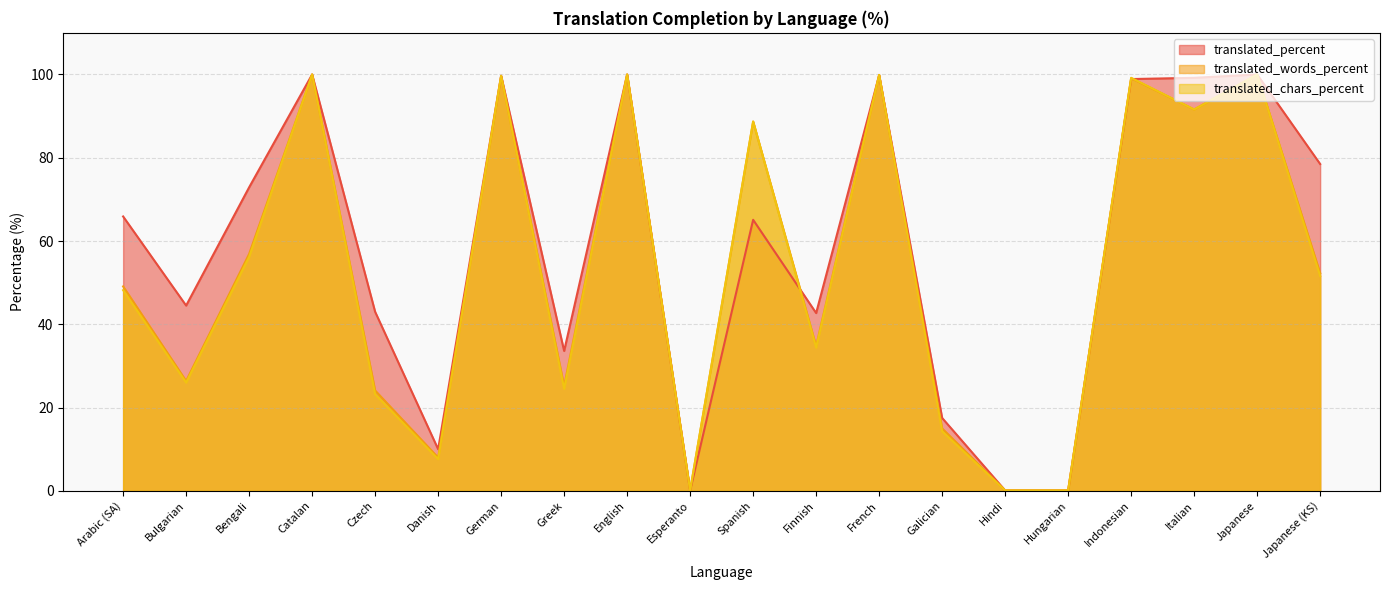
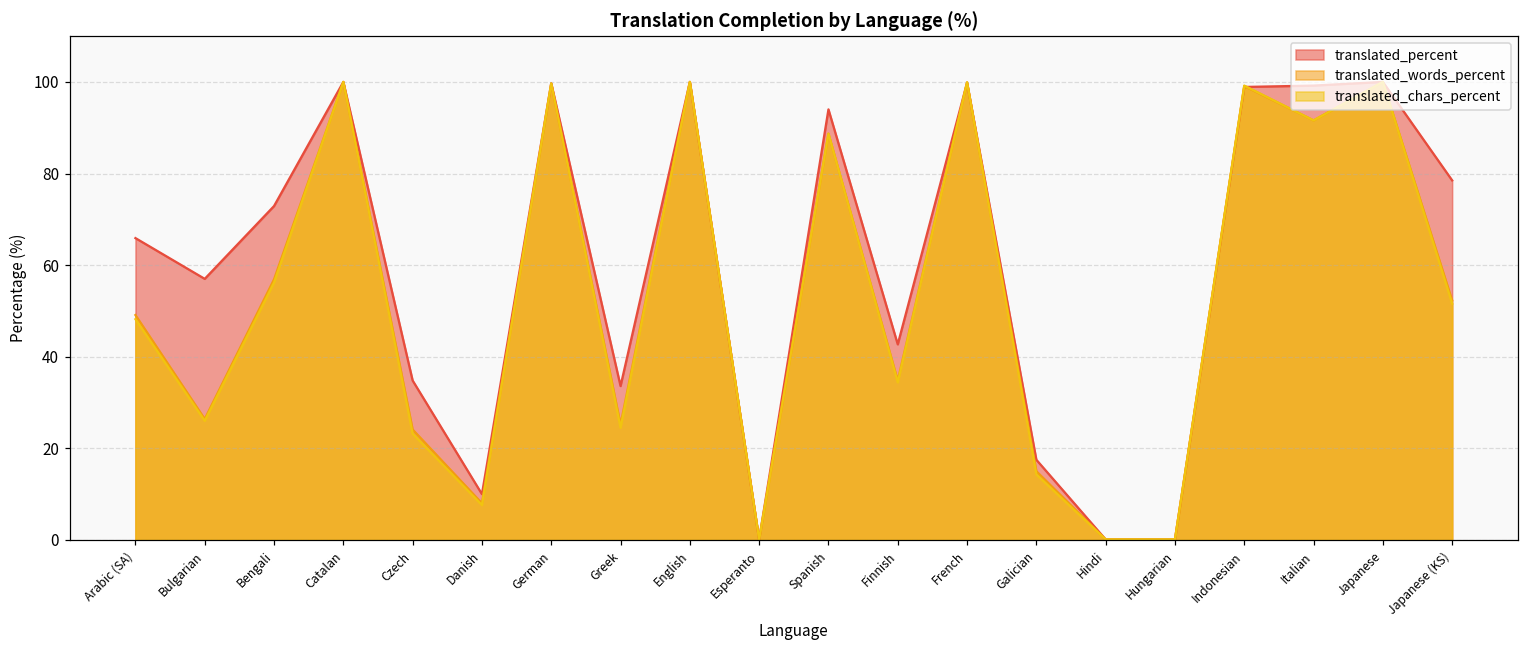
  {
    "translated_percent": {
      "Arabic (SA)": 66,
-     "Bulgarian": 45,
+     "Bulgarian": 57,
      "Bengali": 73,
-     "Czech": 43,
+     "Czech": 35,
      "Danish": 10,
      "Greek": 34,
-     "Spanish": 65,
+     "Spanish": 94,
      "Finnish": 43,
      "Galician": 18,
      "Japanese (KS)": 79
    }
  }
